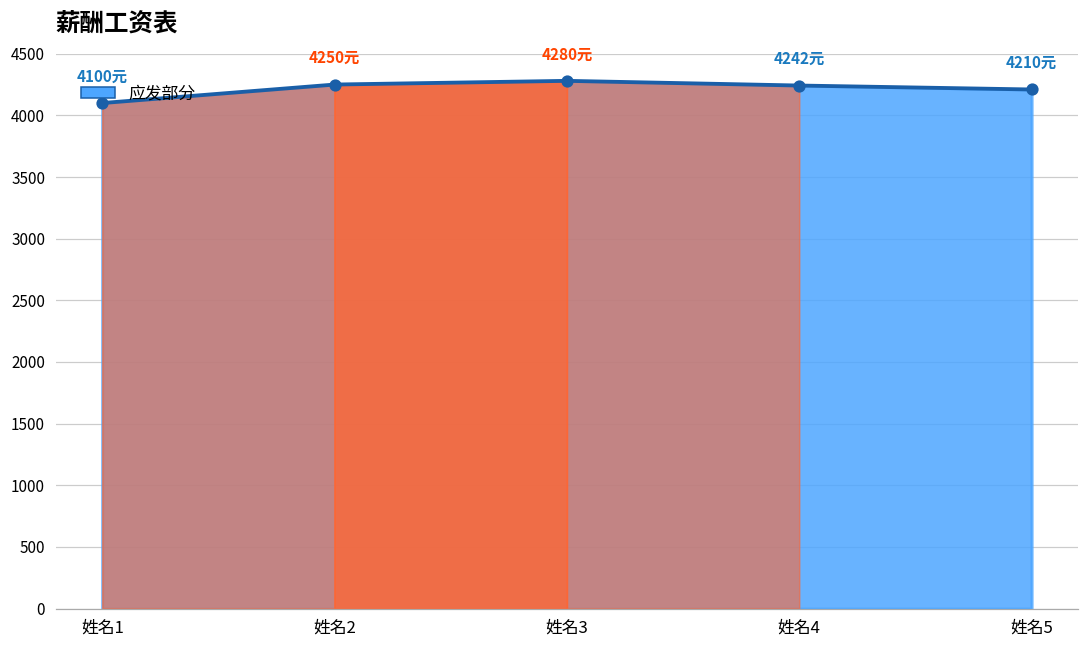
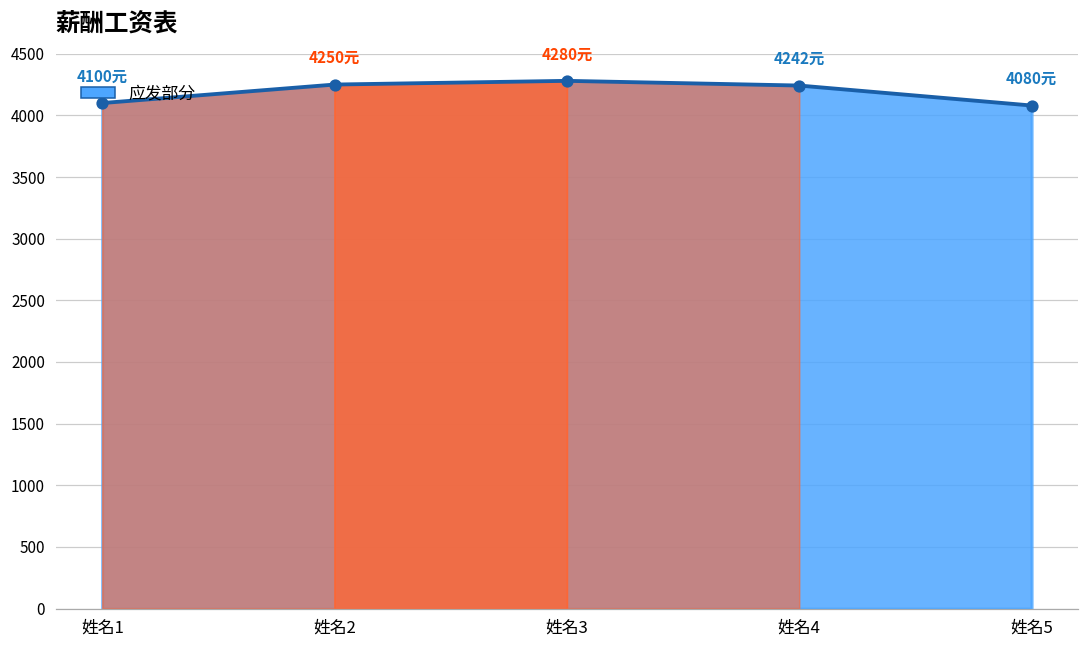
  {
    "应发部分": {
-     "姓名5": "4210元"
+     "姓名5": "4080元"
    }
  }
